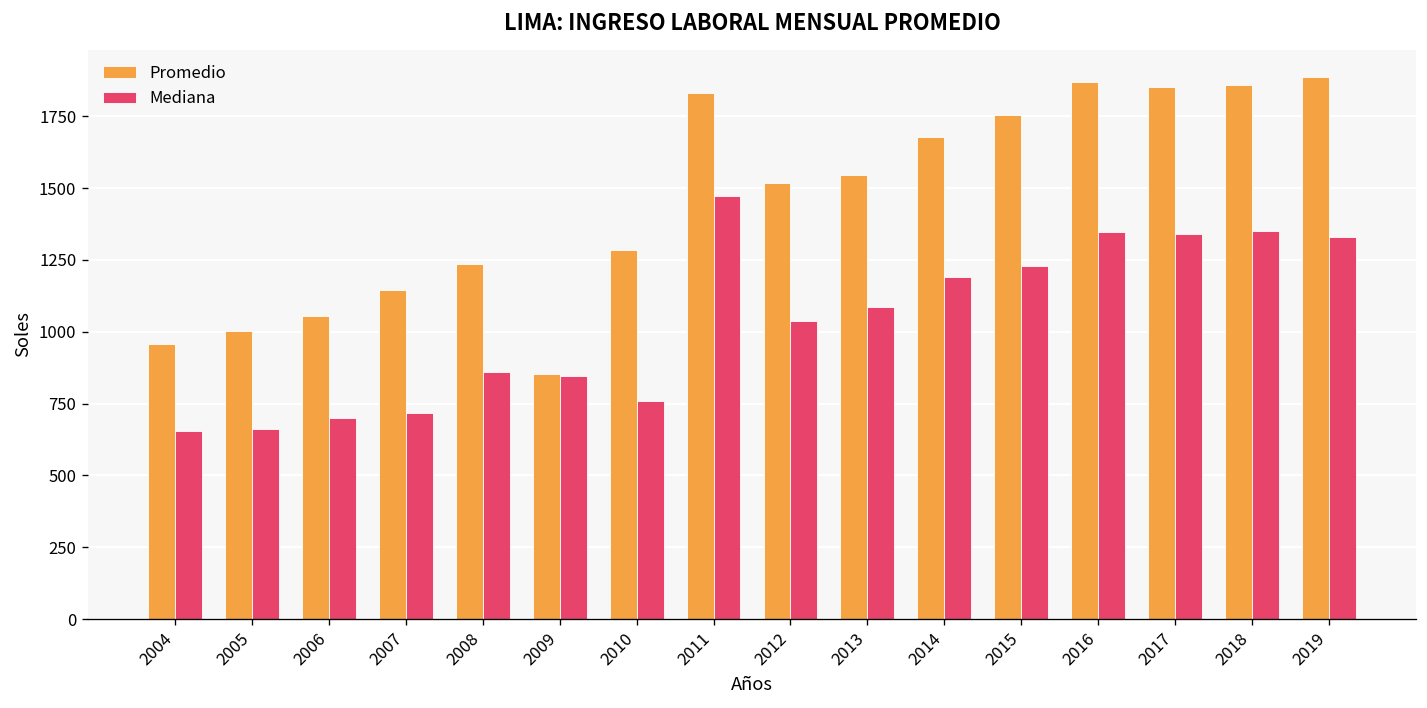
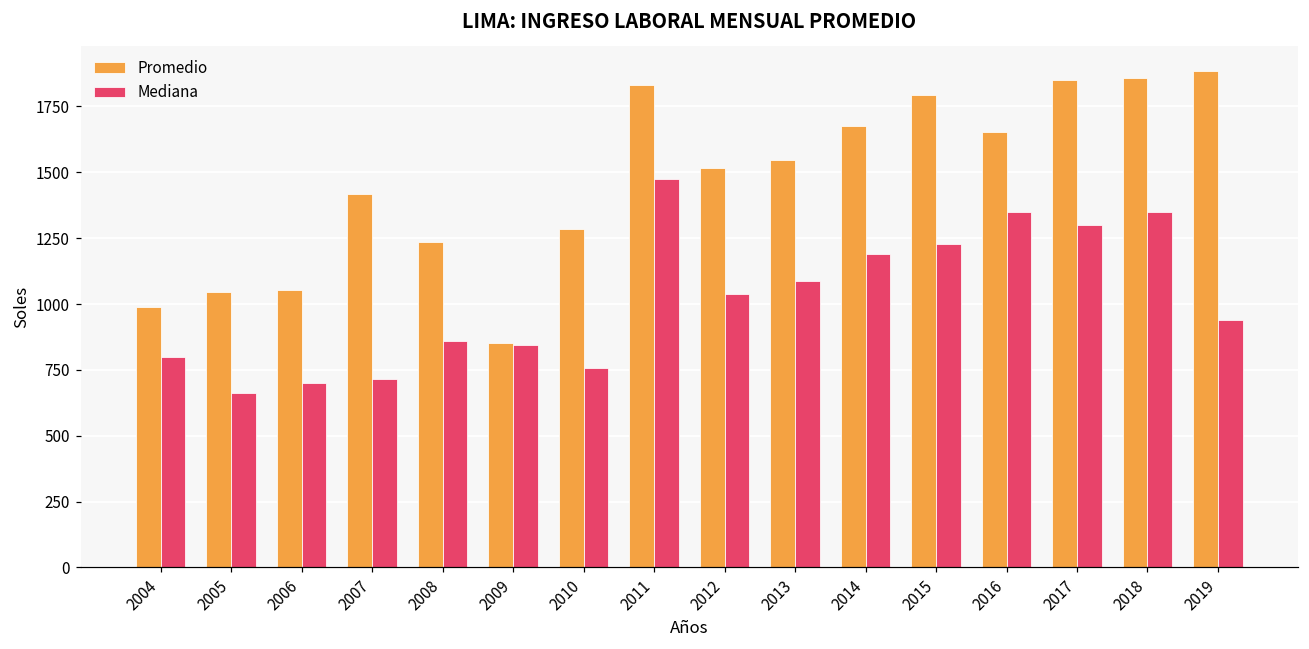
  {
    "Promedio": {
-     "2004": 960,
-     "2005": 1000,
+     "2004": 990,
+     "2005": 1040,
      "2006": 1060,
-     "2007": 1150,
+     "2007": 1420,
      "2008": 1240,
      "2009": 850,
      "2010": 1290,
      "2011": 1830,
      "2012": 1520,
      "2013": 1550,
      "2014": 1680,
-     "2015": 1750,
-     "2016": 1870,
+     "2015": 1800,
+     "2016": 1650,
      "2017": 1850,
      "2018": 1860,
      "2019": 1890
    },
    "Mediana": {
-     "2004": 650,
+     "2004": 800,
      "2005": 660,
      "2006": 700,
      "2007": 720,
      "2008": 860,
      "2009": 850,
      "2010": 760,
      "2011": 1470,
      "2012": 1040,
      "2013": 1090,
      "2014": 1190,
      "2015": 1230,
      "2016": 1350,
-     "2017": 1340,
+     "2017": 1300,
      "2018": 1350,
-     "2019": 1330
+     "2019": 940
    }
  }
